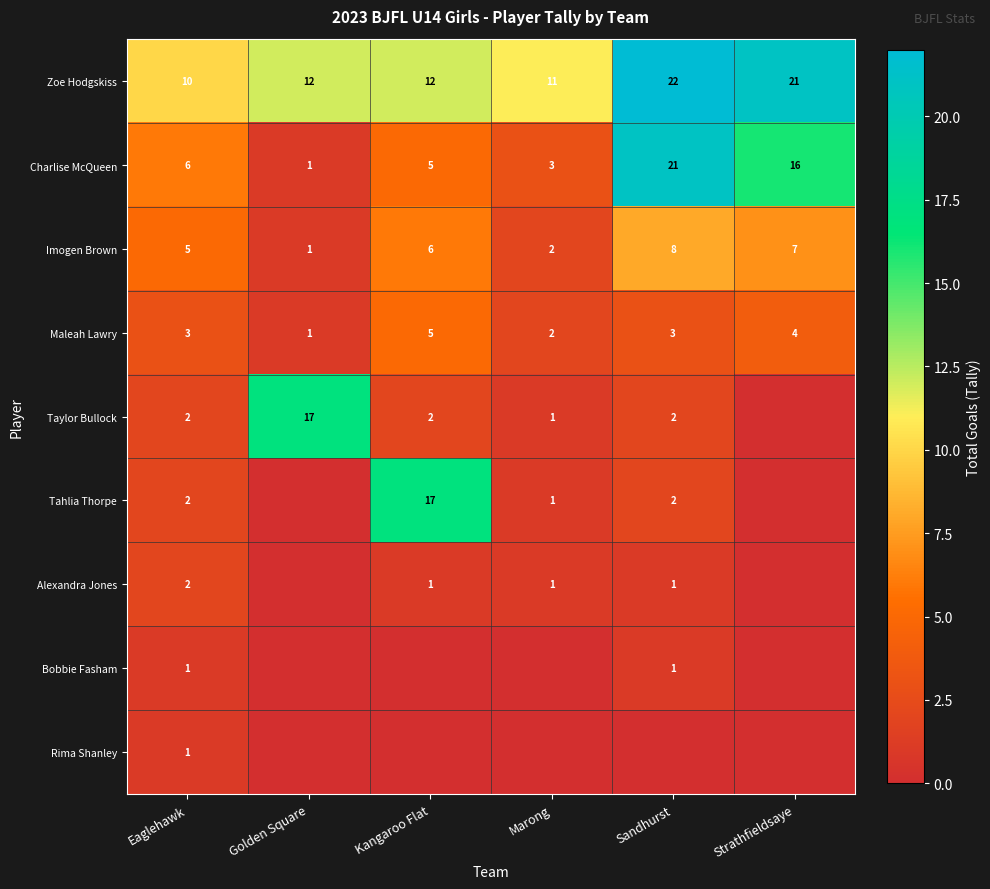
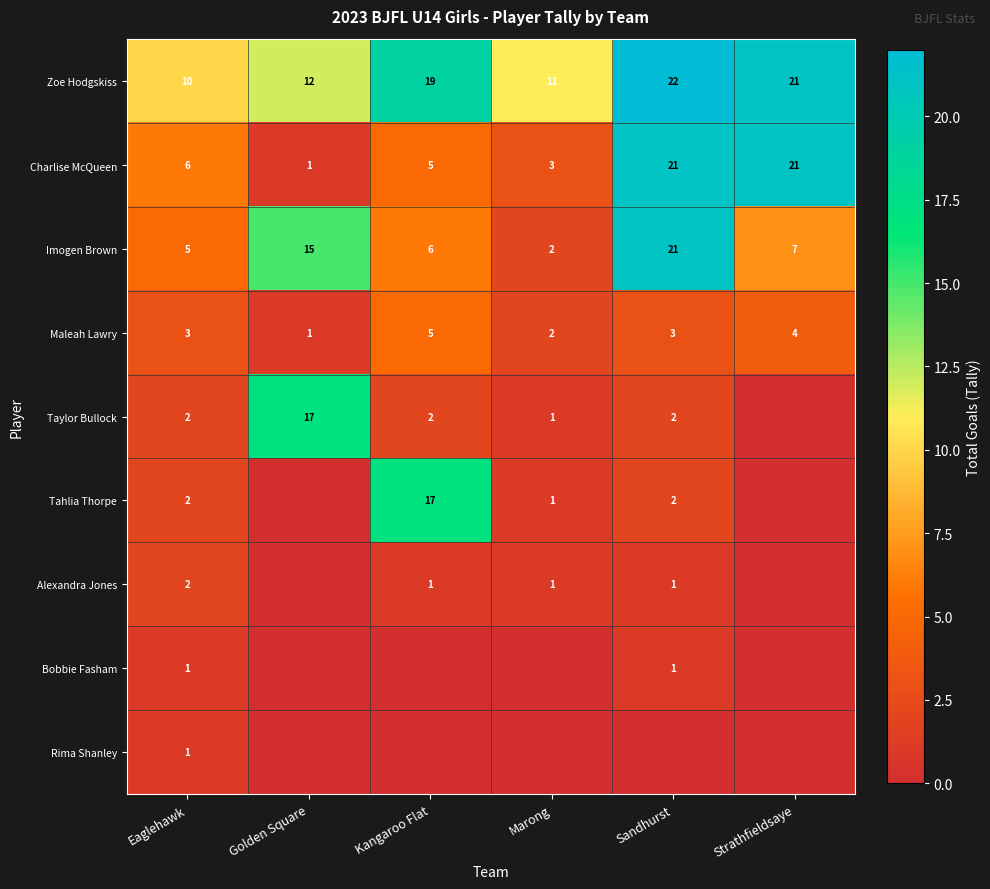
  {
    "Zoe Hodgskiss": {
      "Eaglehawk": 10,
      "Golden Square": 12,
-     "Kangaroo Flat": 12,
+     "Kangaroo Flat": 19,
      "Marong": 11,
      "Sandhurst": 22,
      "Strathfieldsaye": 21
    },
    "Charlise McQueen": {
      "Eaglehawk": 6,
      "Golden Square": 1,
      "Kangaroo Flat": 5,
      "Marong": 3,
      "Sandhurst": 21,
-     "Strathfieldsaye": 16
+     "Strathfieldsaye": 21
    },
    "Imogen Brown": {
      "Eaglehawk": 5,
-     "Golden Square": 1,
+     "Golden Square": 15,
      "Kangaroo Flat": 6,
      "Marong": 2,
-     "Sandhurst": 8,
+     "Sandhurst": 21,
      "Strathfieldsaye": 7
    },
    "Maleah Lawry": {
      "Eaglehawk": 3,
      "Golden Square": 1,
      "Kangaroo Flat": 5,
      "Marong": 2,
      "Sandhurst": 3,
      "Strathfieldsaye": 4
    },
    "Taylor Bullock": {
      "Eaglehawk": 2,
      "Golden Square": 17,
      "Kangaroo Flat": 2,
      "Marong": 1,
      "Sandhurst": 2
    },
    "Tahlia Thorpe": {
      "Eaglehawk": 2,
      "Kangaroo Flat": 17,
      "Marong": 1,
      "Sandhurst": 2
    },
    "Alexandra Jones": {
      "Eaglehawk": 2,
      "Kangaroo Flat": 1,
      "Marong": 1,
      "Sandhurst": 1
    },
    "Bobbie Fasham": {
      "Eaglehawk": 1,
      "Sandhurst": 1
    },
    "Rima Shanley": {
      "Eaglehawk": 1
    }
  }
